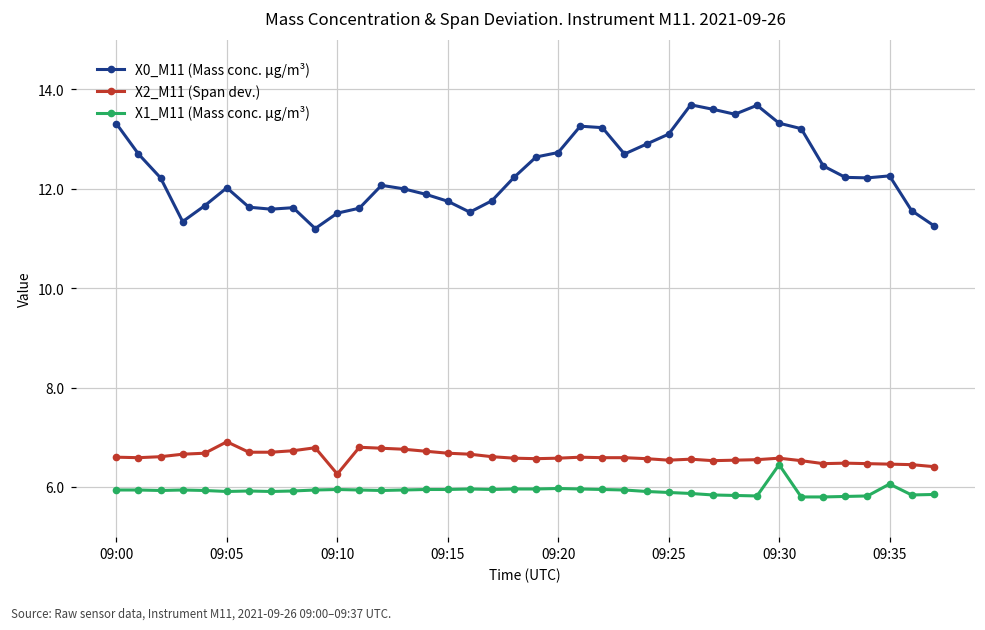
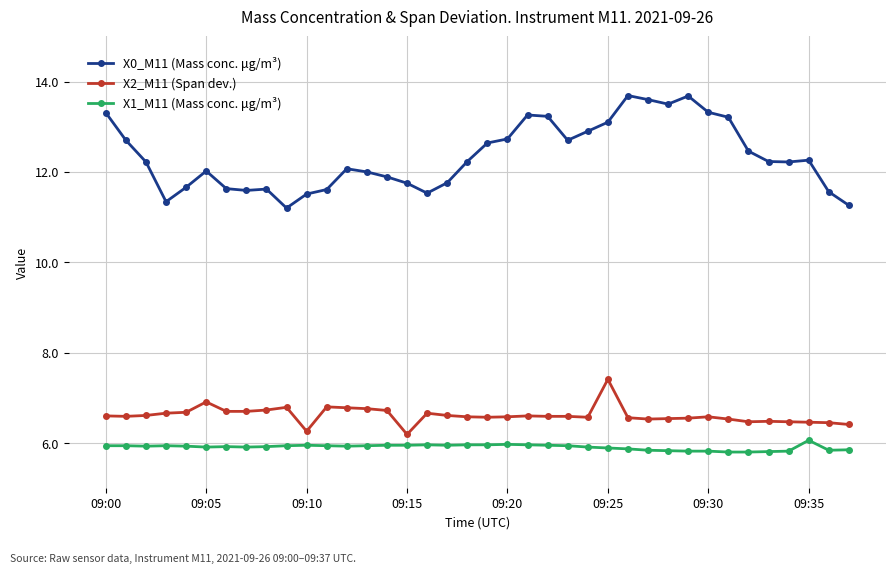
  {
    "X0_M11 (Mass conc. μg/m³)": {
      "09:00": 13.3,
      "09:05": 12.0,
      "09:10": 11.5,
      "09:15": 11.8,
      "09:20": 12.7,
      "09:25": 13.1,
      "09:30": 13.3,
      "09:35": 12.3
    },
    "X2_M11 (Span dev.)": {
      "09:00": 6.6,
      "09:05": 6.9,
      "09:10": 6.3,
-     "09:15": 6.7,
+     "09:15": 6.2,
      "09:20": 6.6,
-     "09:25": 6.5,
+     "09:25": 7.4,
      "09:30": 6.6,
      "09:35": 6.5
    },
    "X1_M11 (Mass conc. μg/m³)": {
      "09:00": 5.9,
      "09:05": 5.9,
      "09:10": 6.0,
      "09:15": 6.0,
      "09:20": 6.0,
      "09:25": 5.9,
-     "09:30": 6.5,
+     "09:30": 5.8,
      "09:35": 6.1
    }
  }
